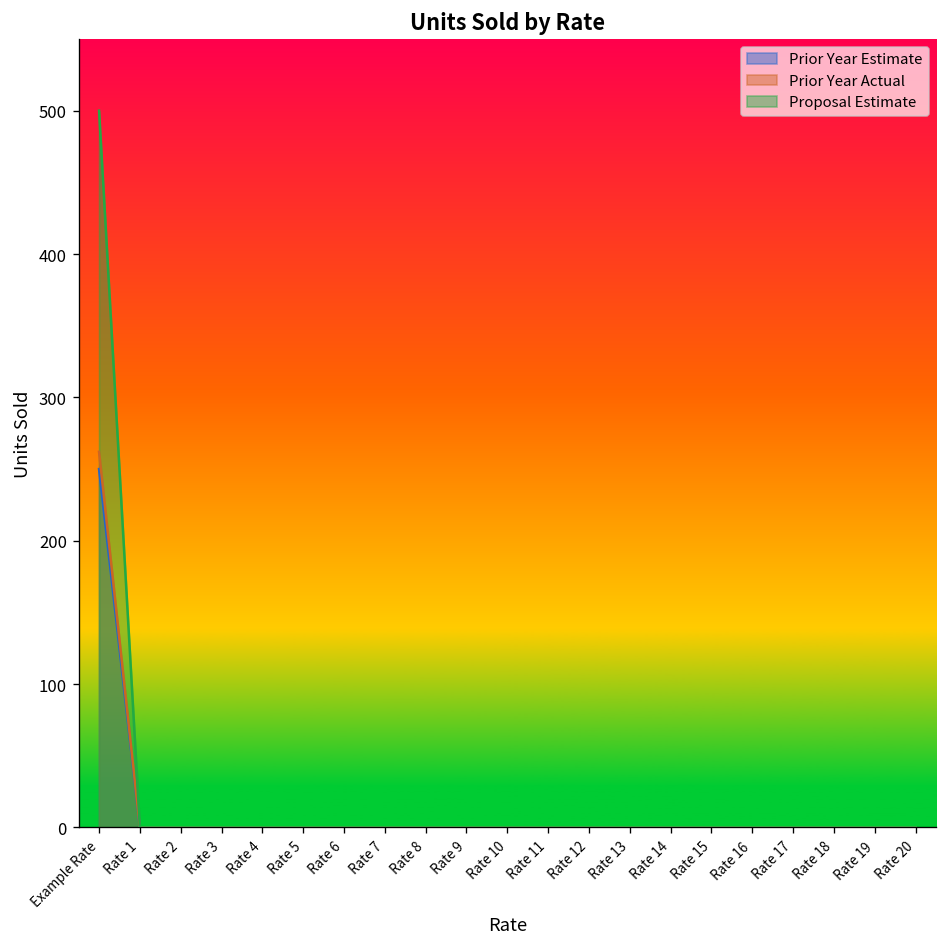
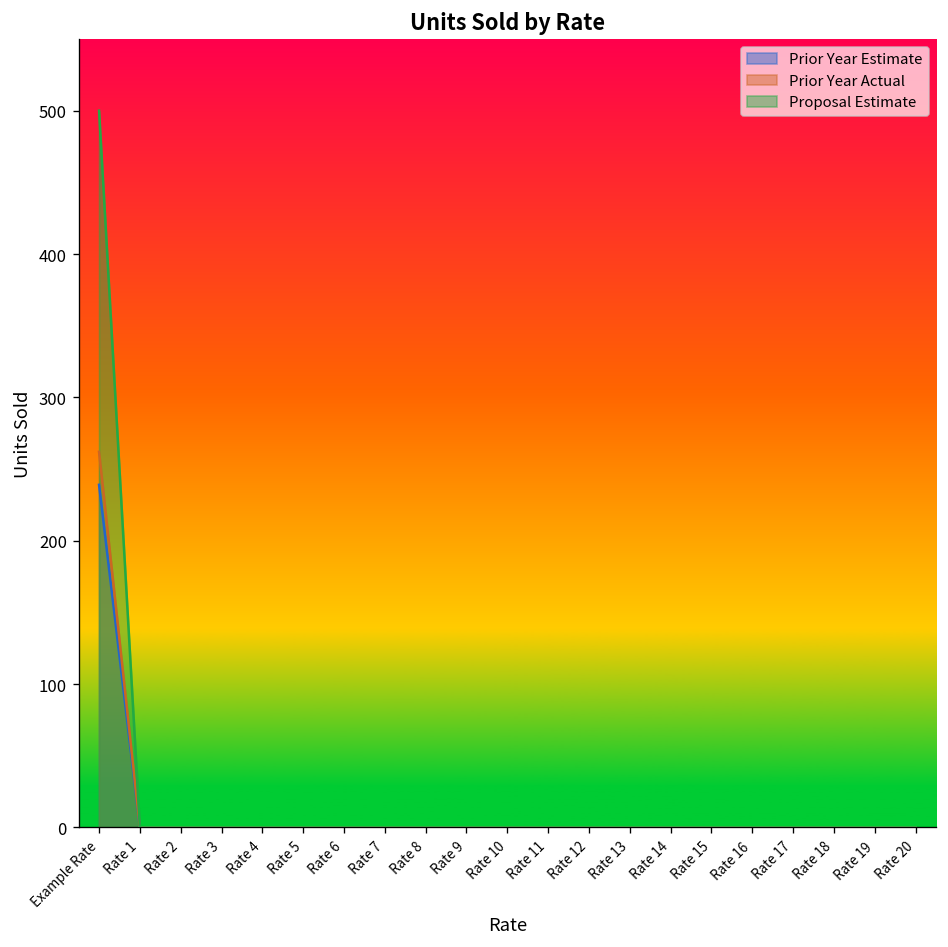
  {
    "Prior Year Estimate": {
-     "Example Rate": 250
+     "Example Rate": 239
    },
    "Prior Year Actual": {
      "Example Rate": 262
    },
    "Proposal Estimate": {
      "Example Rate": 500
    }
  }
